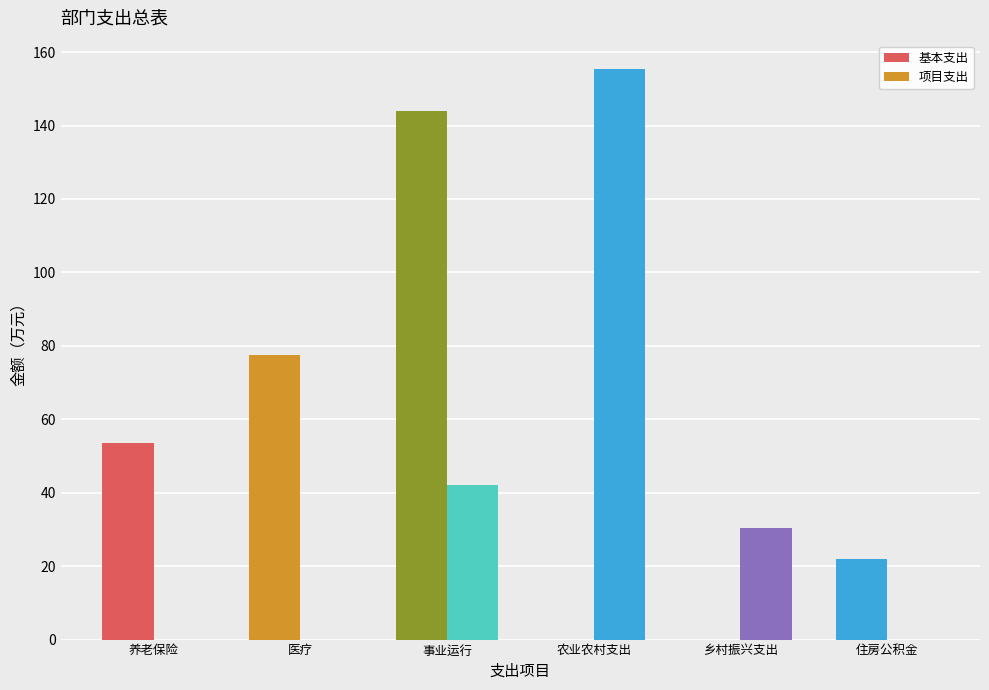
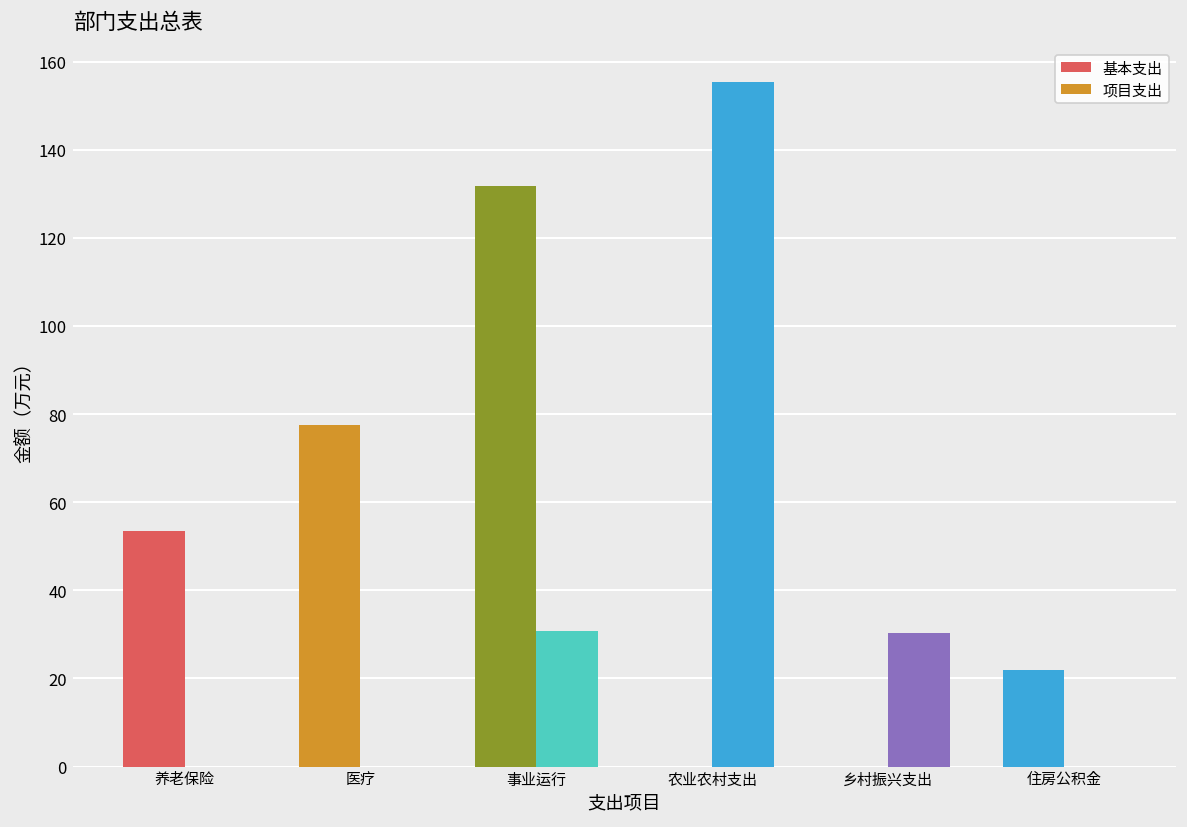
  {
    "基本支出": {
      "养老保险": 54,
      "医疗": 77,
-     "事业运行": 144,
+     "事业运行": 132,
      "农业农村支出": 0,
      "乡村振兴支出": 0,
      "住房公积金": 22
    },
    "项目支出": {
      "养老保险": 0,
      "医疗": 0,
-     "事业运行": 42,
+     "事业运行": 31,
      "农业农村支出": 155,
      "乡村振兴支出": 30,
      "住房公积金": 0
    }
  }
